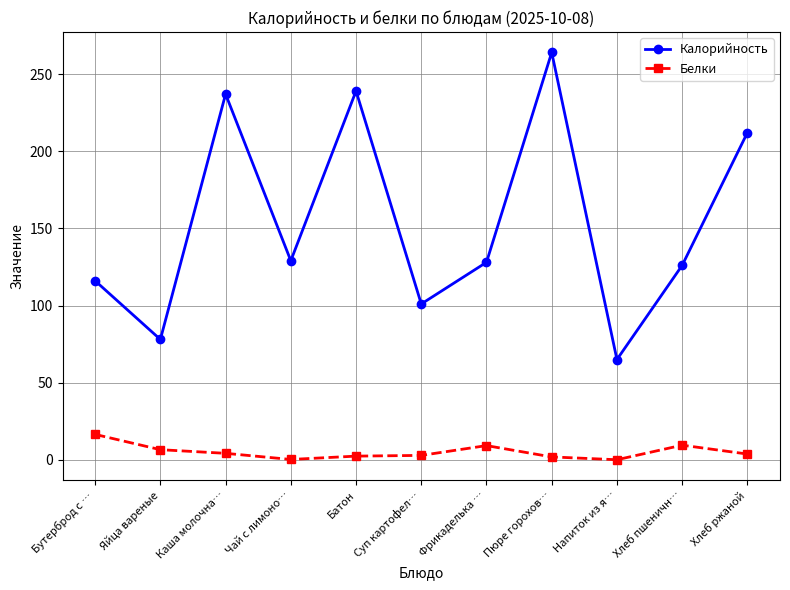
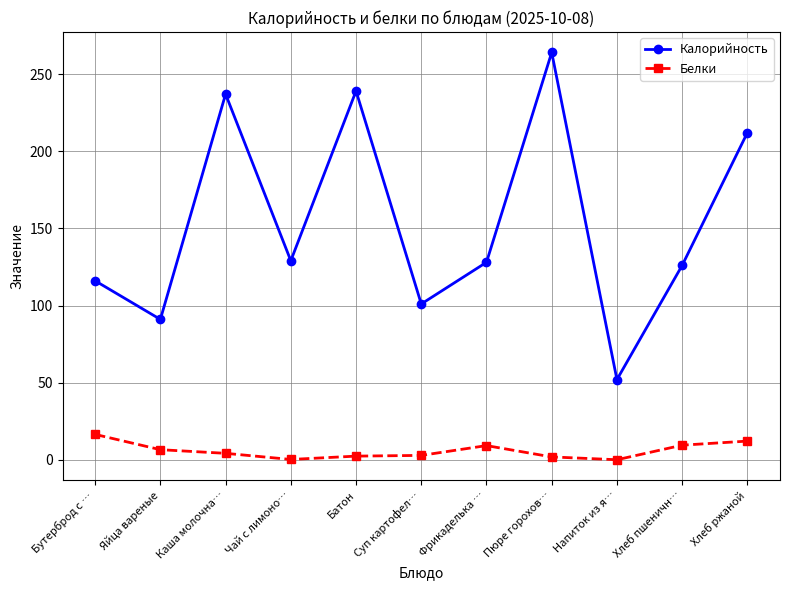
  {
    "Калорийность": {
      "Бутерброд с …": 116,
-     "Яйца вареные": 78,
+     "Яйца вареные": 91,
      "Каша молочна…": 237,
      "Чай с лимоно…": 129,
      "Батон": 239,
      "Суп картофел…": 101,
      "Фрикаделька …": 128,
      "Пюре горохов…": 264,
-     "Напиток из я…": 65,
+     "Напиток из я…": 52,
      "Хлеб пшеничн…": 126,
      "Хлеб ржаной": 212
    },
    "Белки": {
      "Бутерброд с …": 16,
      "Яйца вареные": 7,
      "Каша молочна…": 4,
      "Чай с лимоно…": 0,
      "Батон": 2,
      "Суп картофел…": 3,
      "Фрикаделька …": 9,
      "Пюре горохов…": 2,
      "Напиток из я…": 0,
      "Хлеб пшеничн…": 9,
-     "Хлеб ржаной": 4
+     "Хлеб ржаной": 12
    }
  }
